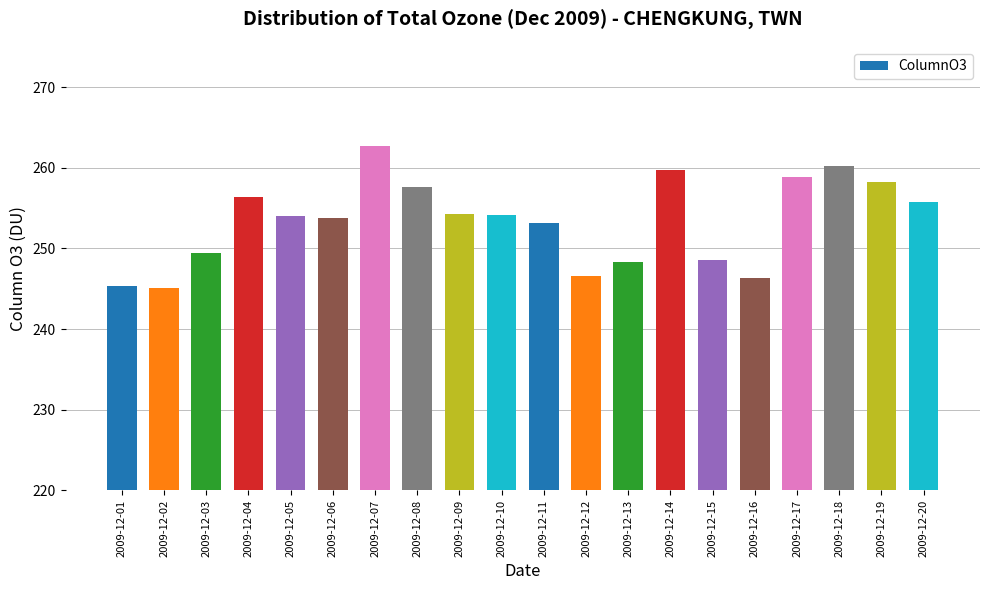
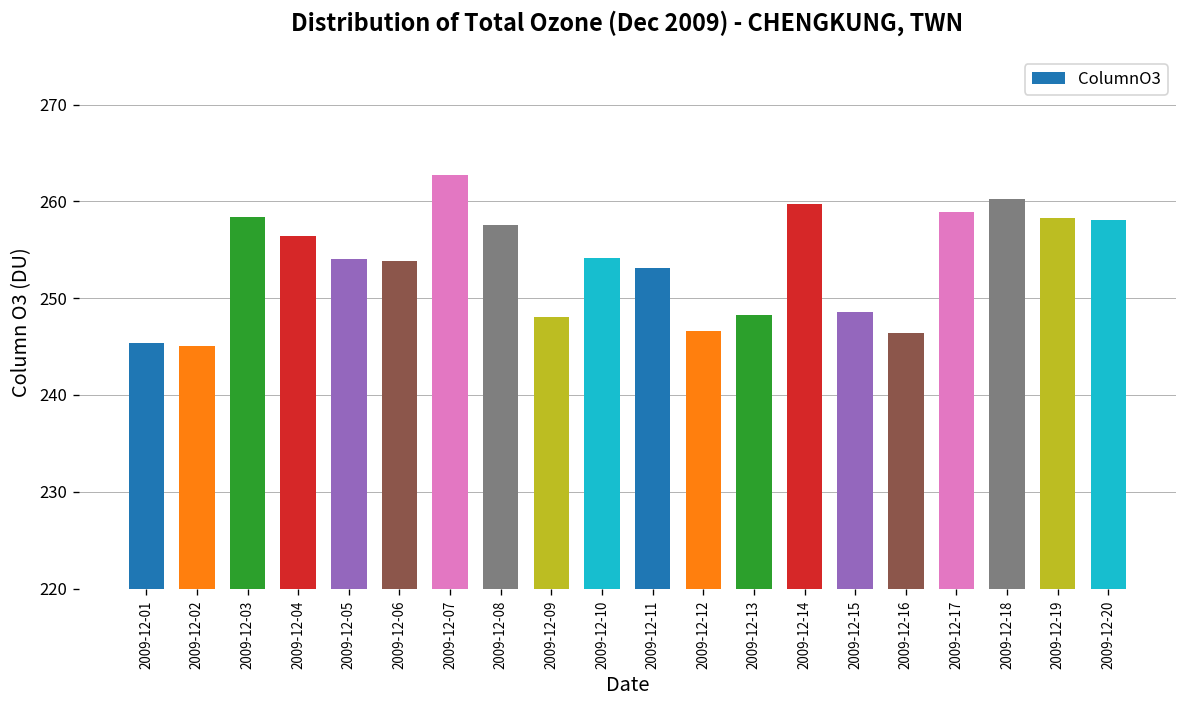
  {
    "2009-12-01": 245,
    "2009-12-02": 245,
-   "2009-12-03": 250,
+   "2009-12-03": 258,
    "2009-12-04": 256,
    "2009-12-05": 254,
    "2009-12-06": 254,
    "2009-12-07": 263,
    "2009-12-08": 258,
-   "2009-12-09": 254,
+   "2009-12-09": 248,
    "2009-12-10": 254,
    "2009-12-11": 253,
    "2009-12-12": 247,
    "2009-12-13": 248,
    "2009-12-14": 260,
    "2009-12-15": 249,
    "2009-12-16": 246,
    "2009-12-17": 259,
    "2009-12-18": 260,
    "2009-12-19": 258,
-   "2009-12-20": 256
+   "2009-12-20": 258
  }
